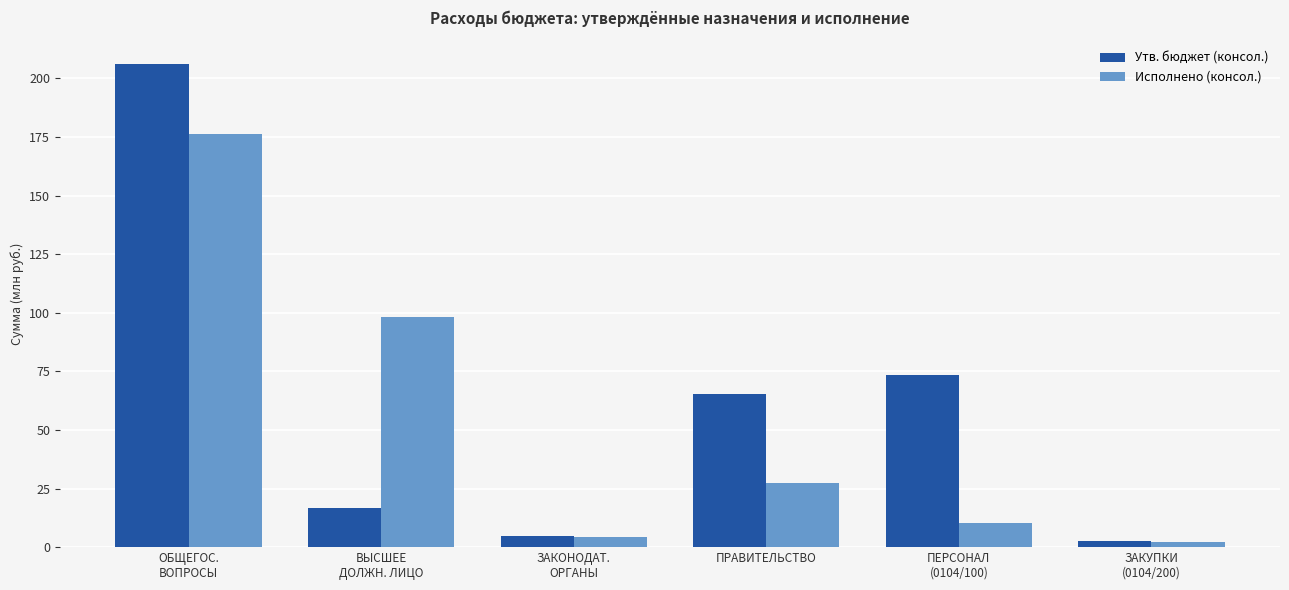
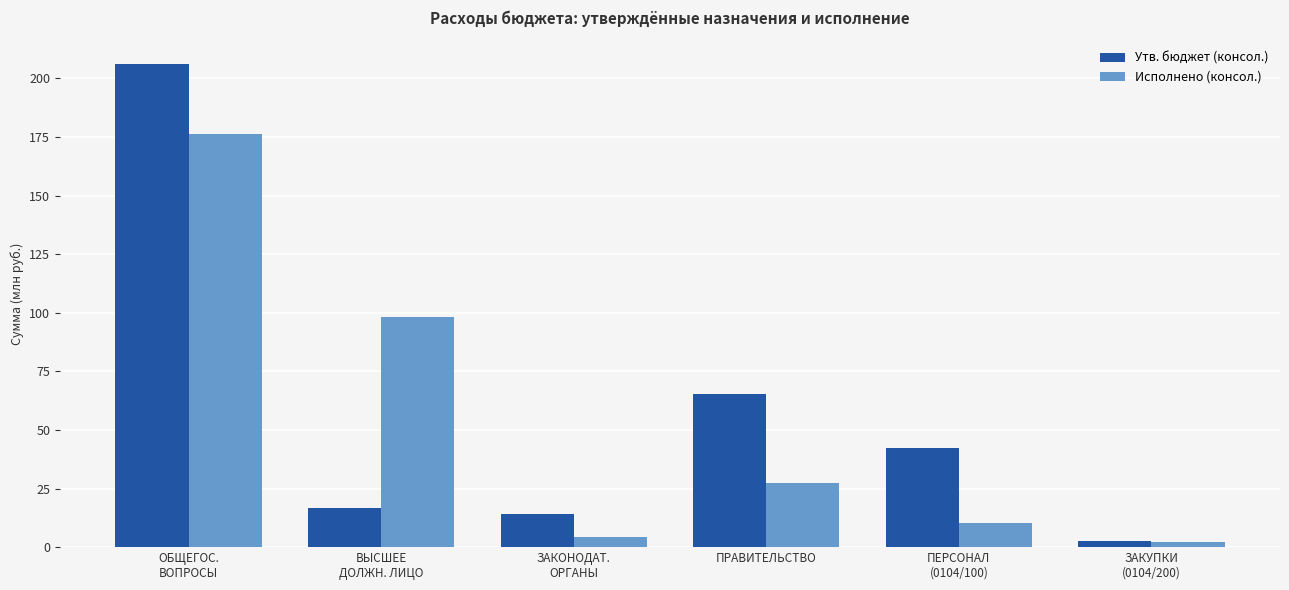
  {
    "Утв. бюджет (консол.)": {
      "ОБЩЕГОС. ВОПРОСЫ": 206,
      "ВЫСШЕЕ ДОЛЖН. ЛИЦО": 17,
-     "ЗАКОНОДАТ. ОРГАНЫ": 5,
+     "ЗАКОНОДАТ. ОРГАНЫ": 14,
      "ПРАВИТЕЛЬСТВО": 65,
-     "ПЕРСОНАЛ (0104/100)": 73,
+     "ПЕРСОНАЛ (0104/100)": 42,
      "ЗАКУПКИ (0104/200)": 2
    },
    "Исполнено (консол.)": {
      "ОБЩЕГОС. ВОПРОСЫ": 176,
      "ВЫСШЕЕ ДОЛЖН. ЛИЦО": 98,
      "ЗАКОНОДАТ. ОРГАНЫ": 4,
      "ПРАВИТЕЛЬСТВО": 27,
      "ПЕРСОНАЛ (0104/100)": 10,
      "ЗАКУПКИ (0104/200)": 2
    }
  }
